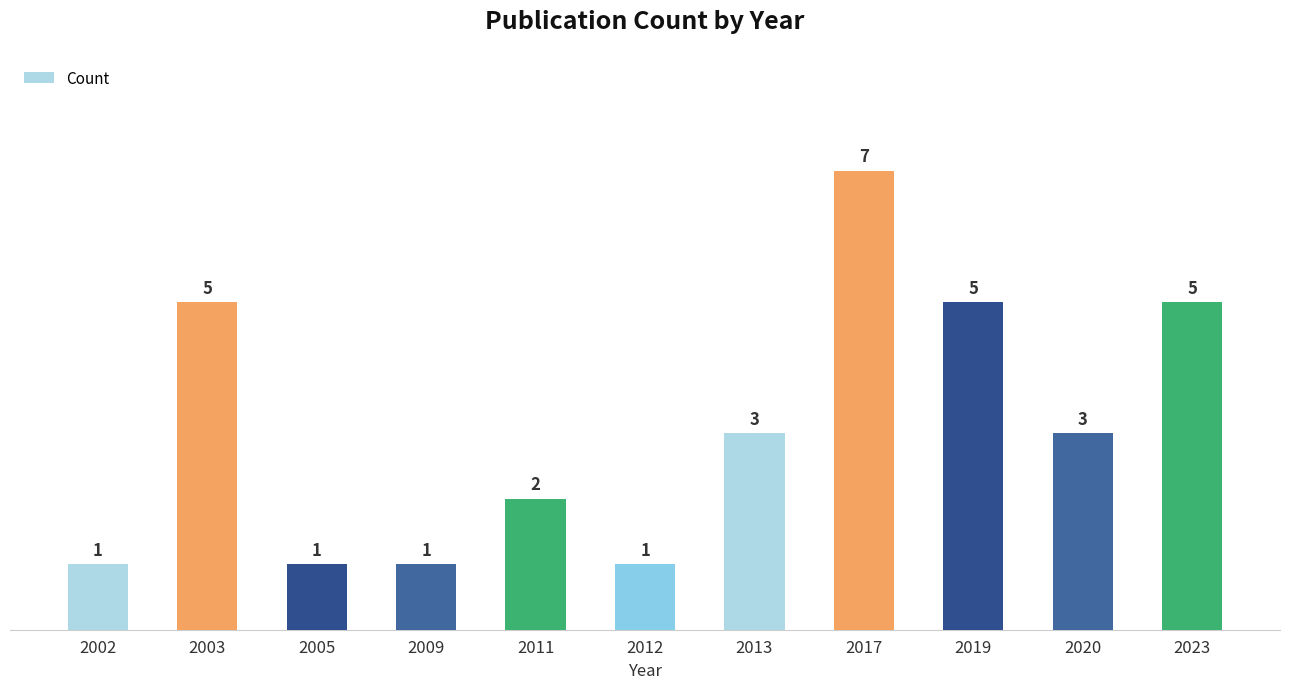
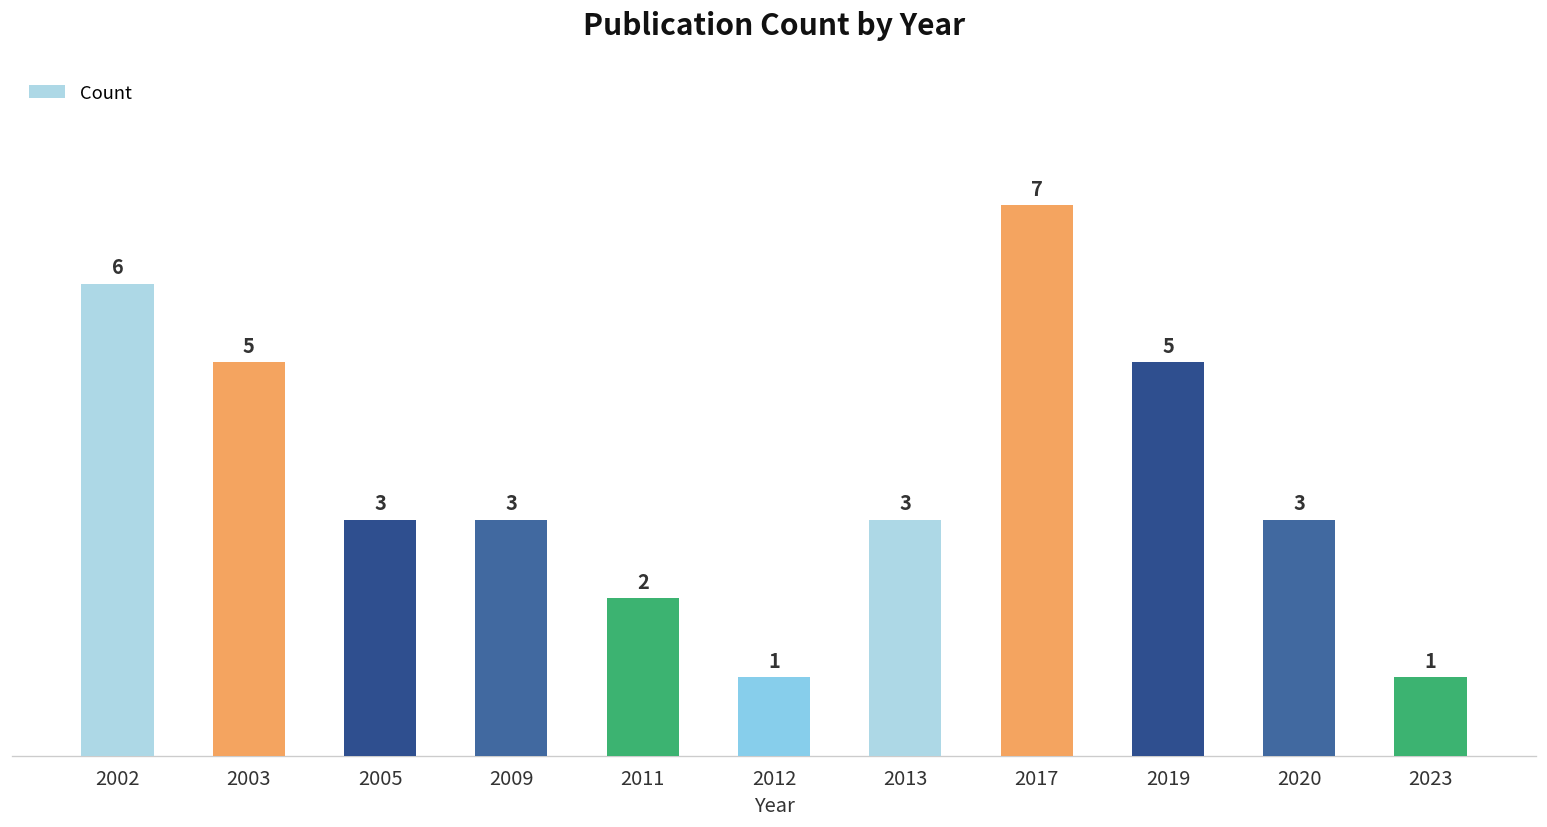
  {
-   "2002": 1,
+   "2002": 6,
    "2003": 5,
-   "2005": 1,
-   "2009": 1,
+   "2005": 3,
+   "2009": 3,
    "2011": 2,
    "2012": 1,
    "2013": 3,
    "2017": 7,
    "2019": 5,
    "2020": 3,
-   "2023": 5
+   "2023": 1
  }
